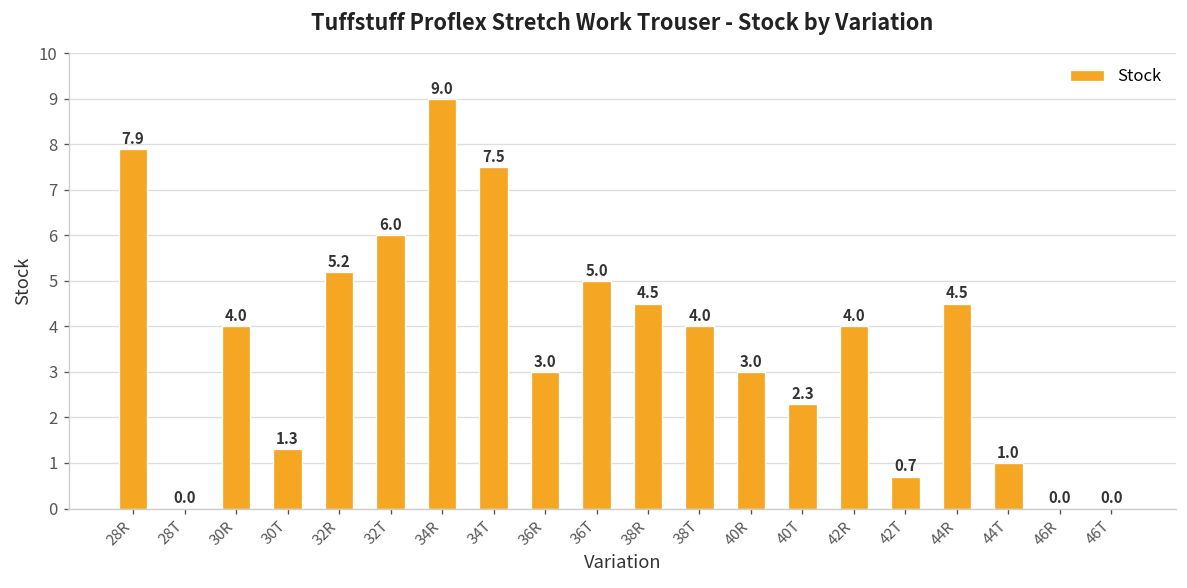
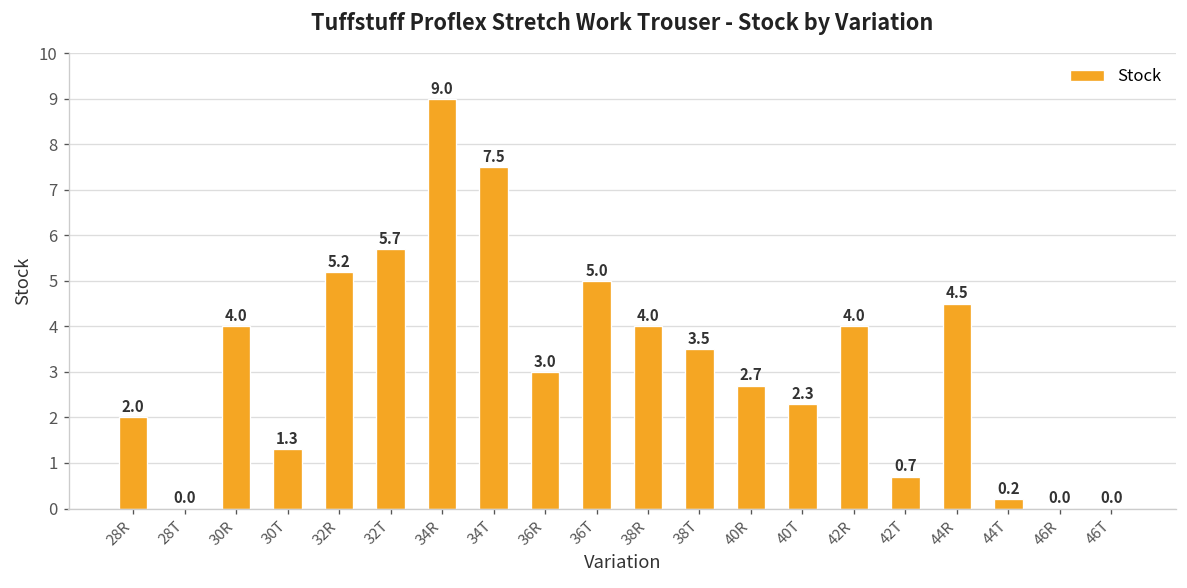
  {
-   "28R": 7.9,
+   "28R": 2.0,
    "28T": 0.0,
    "30R": 4.0,
    "30T": 1.3,
    "32R": 5.2,
-   "32T": 6.0,
+   "32T": 5.7,
    "34R": 9.0,
    "34T": 7.5,
    "36R": 3.0,
    "36T": 5.0,
-   "38R": 4.5,
-   "38T": 4.0,
-   "40R": 3.0,
+   "38R": 4.0,
+   "38T": 3.5,
+   "40R": 2.7,
    "40T": 2.3,
    "42R": 4.0,
    "42T": 0.7,
    "44R": 4.5,
-   "44T": 1.0,
+   "44T": 0.2,
    "46R": 0.0,
    "46T": 0.0
  }
